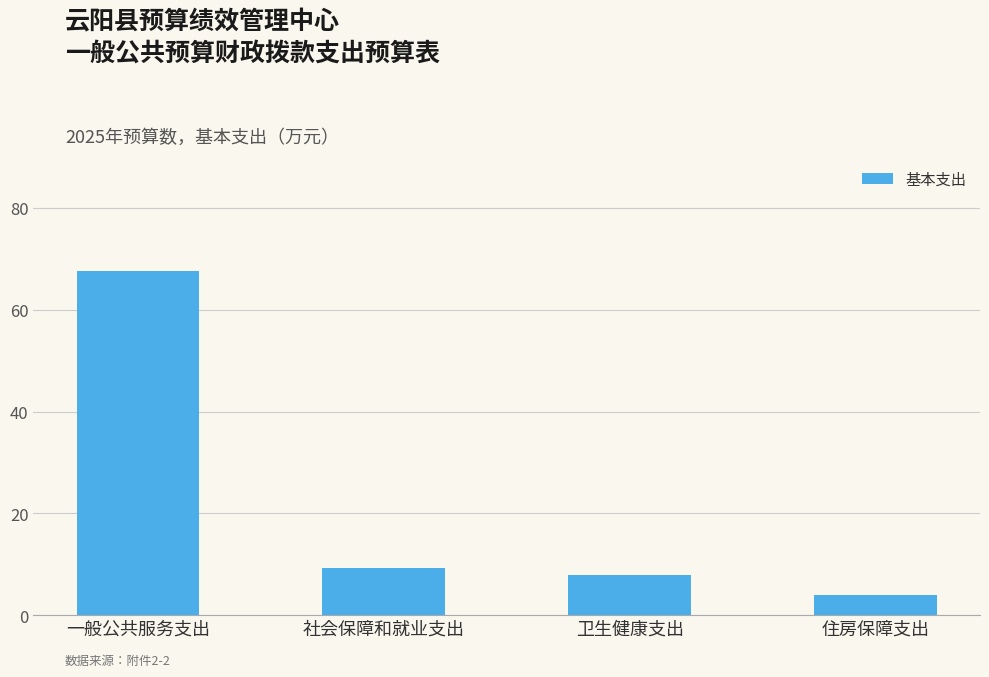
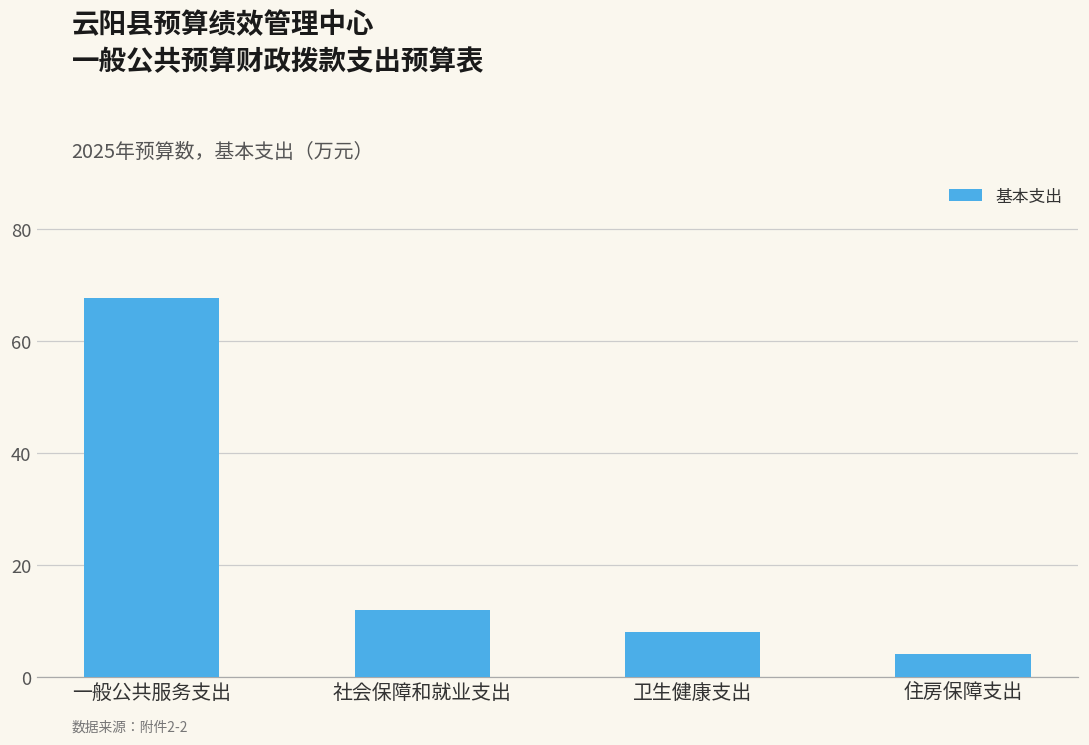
  {
    "一般公共服务支出": 68,
-   "社会保障和就业支出": 9,
+   "社会保障和就业支出": 12,
    "卫生健康支出": 8,
    "住房保障支出": 4
  }
